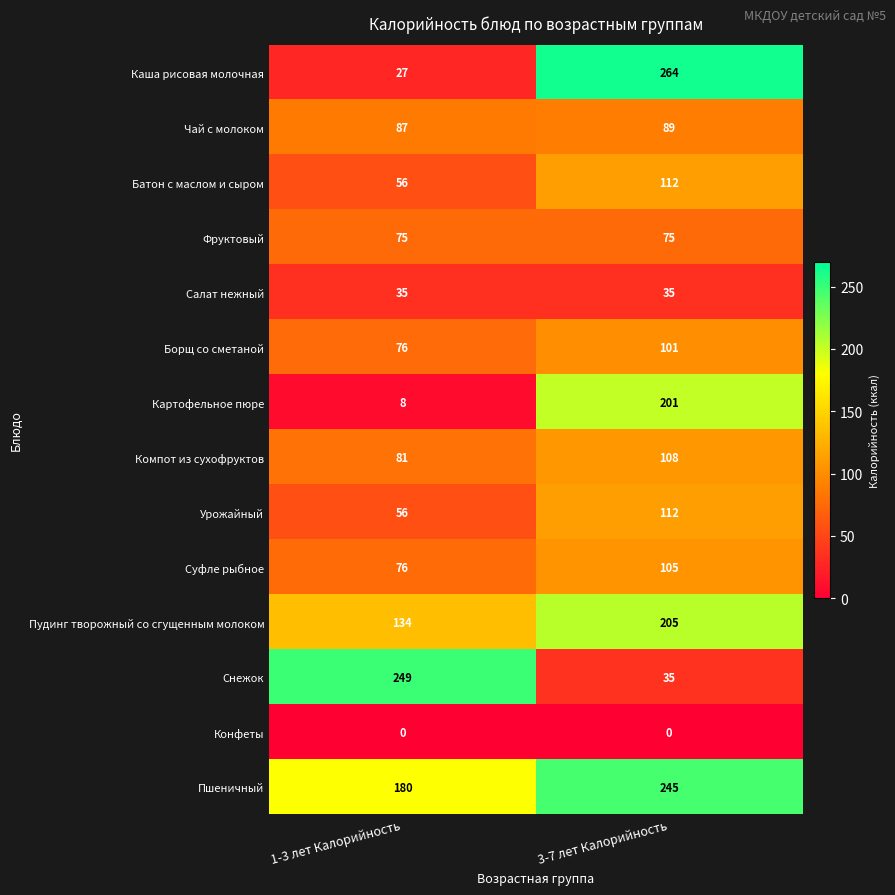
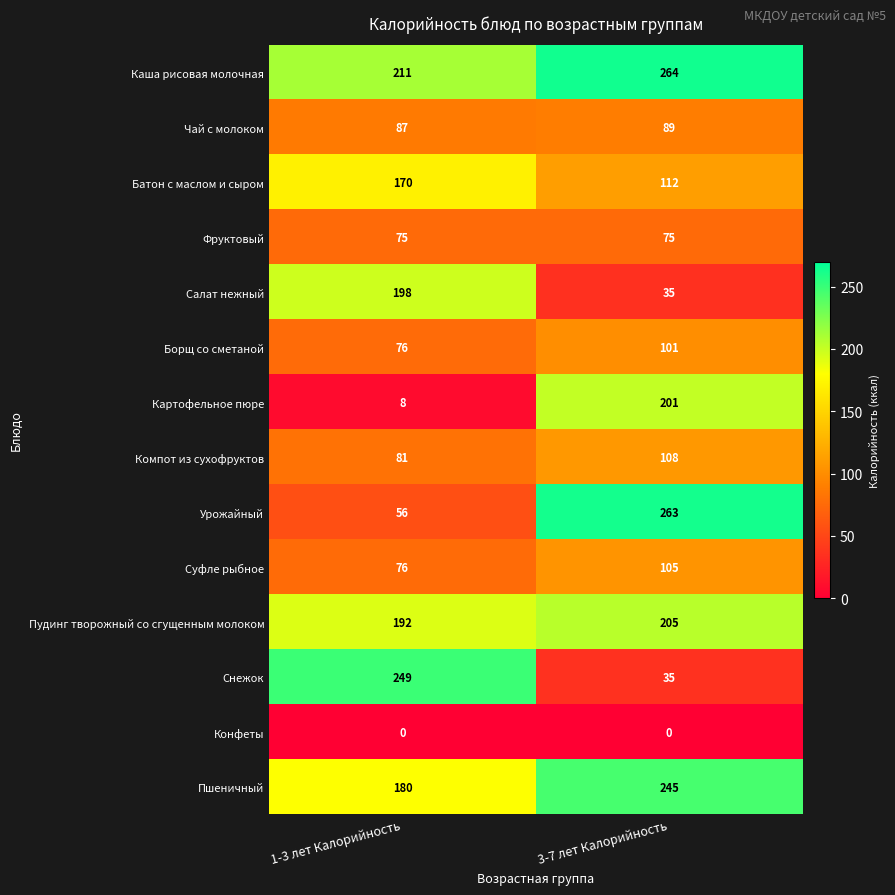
  {
    "Каша рисовая молочная": {
-     "1-3 лет Калорийность": 27,
+     "1-3 лет Калорийность": 211,
      "3-7 лет Калорийность": 264
    },
    "Чай с молоком": {
      "1-3 лет Калорийность": 87,
      "3-7 лет Калорийность": 89
    },
    "Батон с маслом и сыром": {
-     "1-3 лет Калорийность": 56,
+     "1-3 лет Калорийность": 170,
      "3-7 лет Калорийность": 112
    },
    "Фруктовый": {
      "1-3 лет Калорийность": 75,
      "3-7 лет Калорийность": 75
    },
    "Салат нежный": {
-     "1-3 лет Калорийность": 35,
+     "1-3 лет Калорийность": 198,
      "3-7 лет Калорийность": 35
    },
    "Борщ со сметаной": {
      "1-3 лет Калорийность": 76,
      "3-7 лет Калорийность": 101
    },
    "Картофельное пюре": {
      "1-3 лет Калорийность": 8,
      "3-7 лет Калорийность": 201
    },
    "Компот из сухофруктов": {
      "1-3 лет Калорийность": 81,
      "3-7 лет Калорийность": 108
    },
    "Урожайный": {
      "1-3 лет Калорийность": 56,
-     "3-7 лет Калорийность": 112
+     "3-7 лет Калорийность": 263
    },
    "Суфле рыбное": {
      "1-3 лет Калорийность": 76,
      "3-7 лет Калорийность": 105
    },
    "Пудинг творожный со сгущенным молоком": {
-     "1-3 лет Калорийность": 134,
+     "1-3 лет Калорийность": 192,
      "3-7 лет Калорийность": 205
    },
    "Снежок": {
      "1-3 лет Калорийность": 249,
      "3-7 лет Калорийность": 35
    },
    "Конфеты": {
      "1-3 лет Калорийность": 0,
      "3-7 лет Калорийность": 0
    },
    "Пшеничный": {
      "1-3 лет Калорийность": 180,
      "3-7 лет Калорийность": 245
    }
  }
